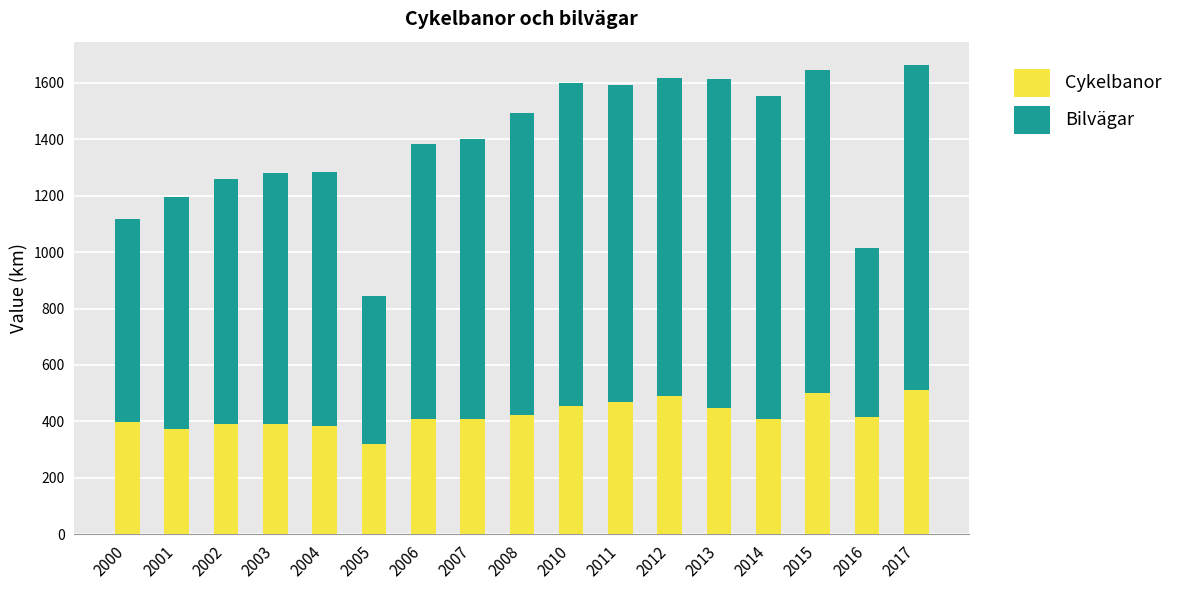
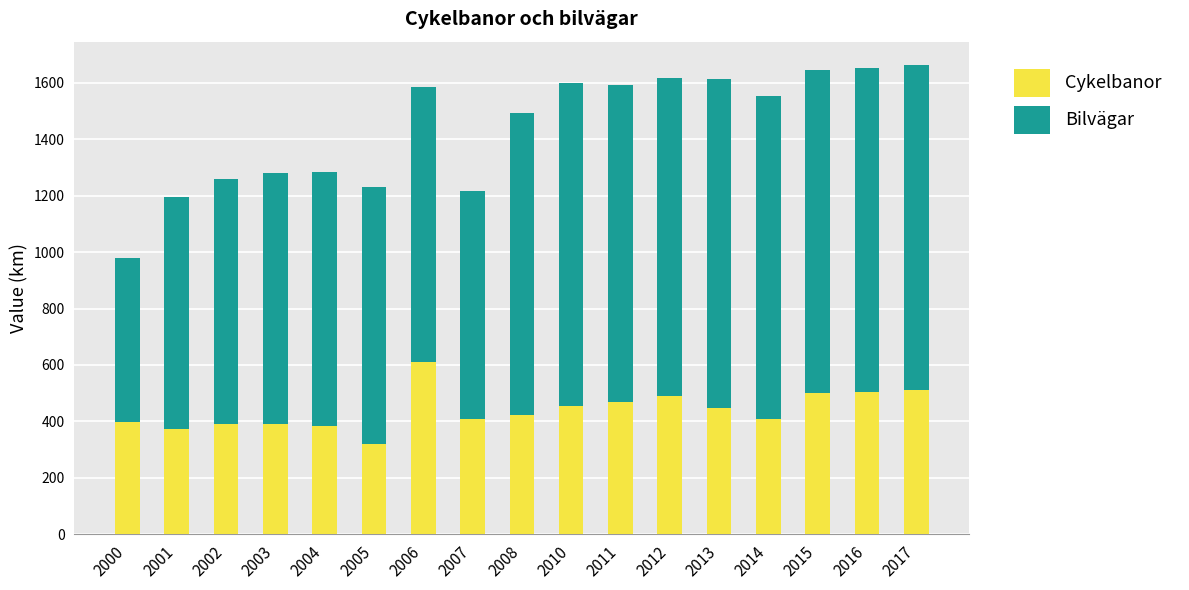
  {
    "Cykelbanor": {
      "2000": 400,
      "2001": 370,
      "2002": 390,
      "2003": 390,
      "2004": 390,
      "2005": 320,
-     "2006": 410,
+     "2006": 610,
      "2007": 410,
      "2008": 420,
      "2010": 450,
      "2011": 470,
      "2012": 490,
      "2013": 450,
      "2014": 410,
      "2015": 500,
-     "2016": 420,
+     "2016": 510,
      "2017": 510
    },
    "Bilvägar": {
-     "2000": 720,
+     "2000": 580,
      "2001": 820,
      "2002": 870,
      "2003": 890,
      "2004": 900,
-     "2005": 530,
+     "2005": 910,
      "2006": 980,
-     "2007": 990,
+     "2007": 810,
      "2008": 1070,
      "2010": 1150,
      "2011": 1120,
      "2012": 1130,
      "2013": 1170,
      "2014": 1140,
      "2015": 1150,
-     "2016": 600,
+     "2016": 1150,
      "2017": 1150
    }
  }
